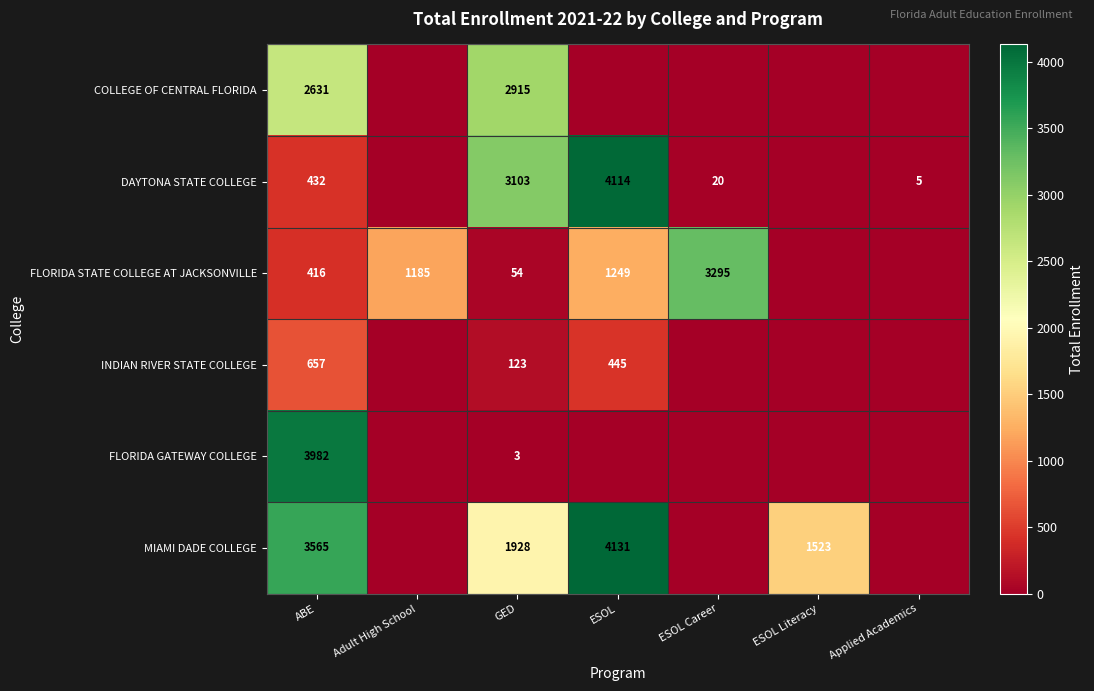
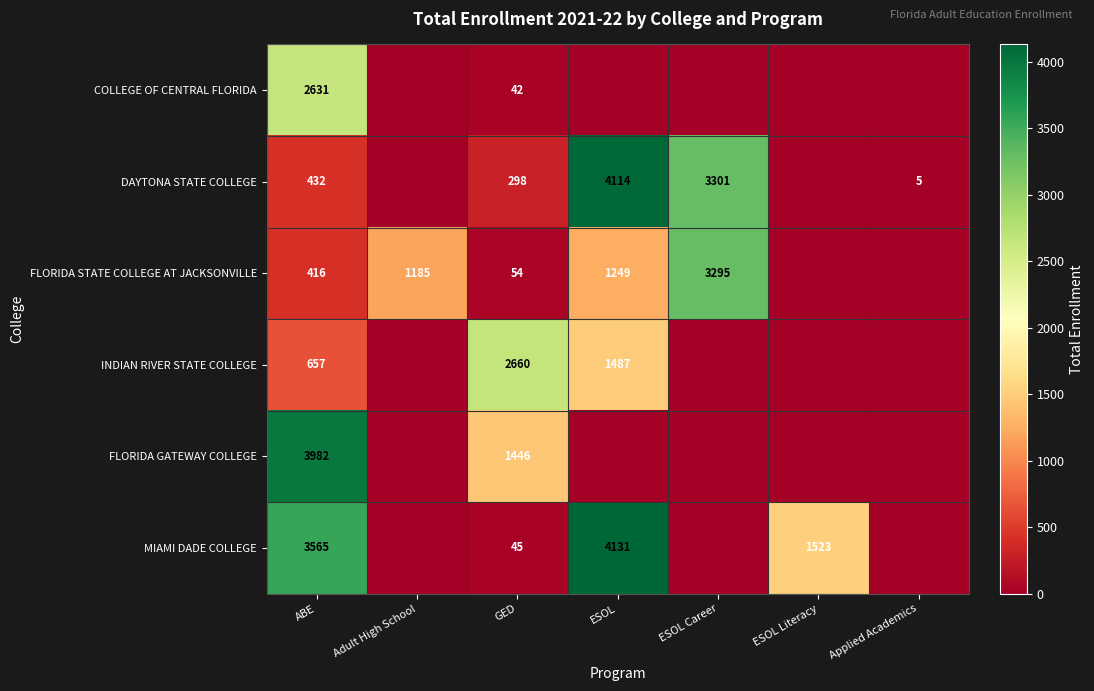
  {
    "COLLEGE OF CENTRAL FLORIDA": {
      "ABE": 2631,
-     "GED": 2915
+     "GED": 42
    },
    "DAYTONA STATE COLLEGE": {
      "ABE": 432,
-     "GED": 3103,
+     "GED": 298,
      "ESOL": 4114,
-     "ESOL Career": 20,
+     "ESOL Career": 3301,
      "Applied Academics": 5
    },
    "FLORIDA STATE COLLEGE AT JACKSONVILLE": {
      "ABE": 416,
      "Adult High School": 1185,
      "GED": 54,
      "ESOL": 1249,
      "ESOL Career": 3295
    },
    "INDIAN RIVER STATE COLLEGE": {
      "ABE": 657,
-     "GED": 123,
-     "ESOL": 445
+     "GED": 2660,
+     "ESOL": 1487
    },
    "FLORIDA GATEWAY COLLEGE": {
      "ABE": 3982,
-     "GED": 3
+     "GED": 1446
    },
    "MIAMI DADE COLLEGE": {
      "ABE": 3565,
-     "GED": 1928,
+     "GED": 45,
      "ESOL": 4131,
      "ESOL Literacy": 1523
    }
  }
